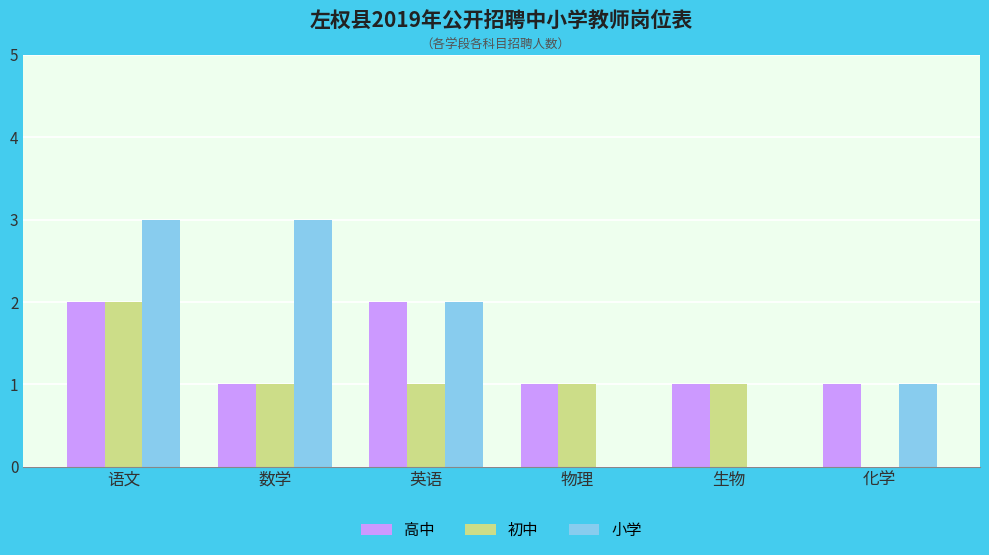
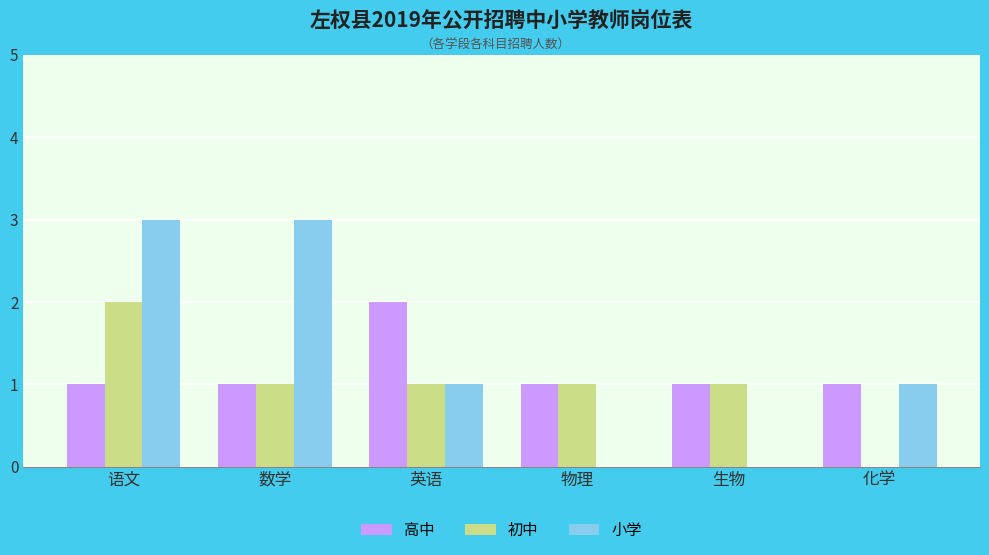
  {
    "高中": {
-     "语文": 2,
+     "语文": 1,
      "数学": 1,
      "英语": 2,
      "物理": 1,
      "生物": 1,
      "化学": 1
    },
    "初中": {
      "语文": 2,
      "数学": 1,
      "英语": 1,
      "物理": 1,
      "生物": 1,
      "化学": 0
    },
    "小学": {
      "语文": 3,
      "数学": 3,
-     "英语": 2,
+     "英语": 1,
      "物理": 0,
      "生物": 0,
      "化学": 1
    }
  }
